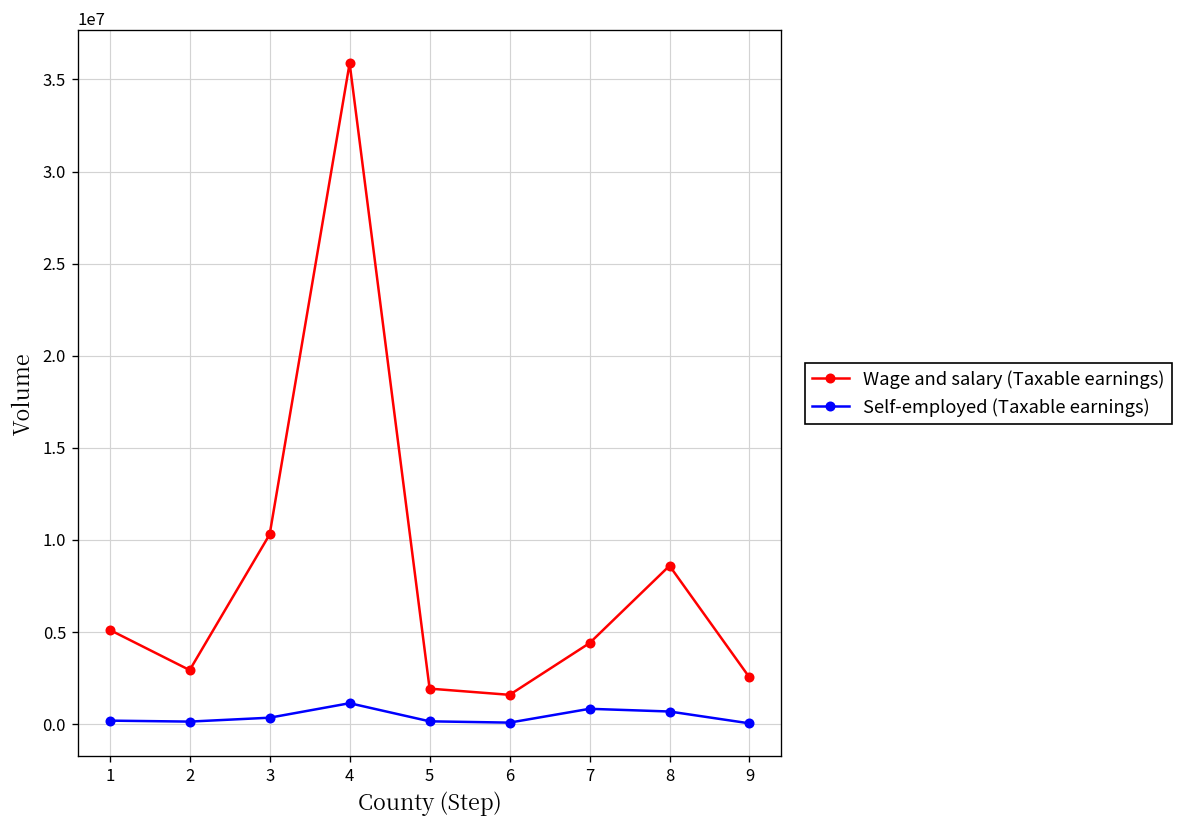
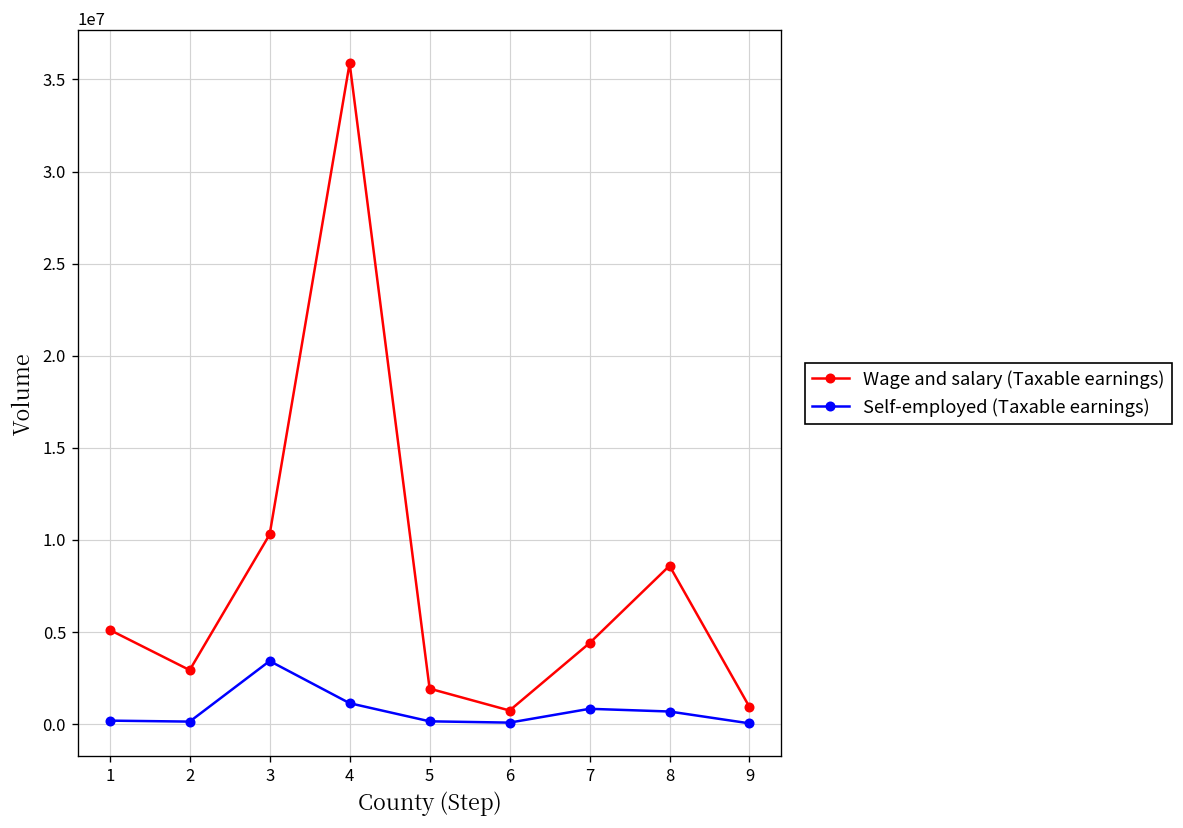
  {
    "Wage and salary (Taxable earnings)": {
      "1": 5100000,
      "2": 2900000,
      "3": 10300000,
      "4": 35900000,
      "5": 1900000,
-     "6": 1600000,
+     "6": 700000,
      "7": 4400000,
      "8": 8600000,
-     "9": 2500000
+     "9": 900000
    },
    "Self-employed (Taxable earnings)": {
      "1": 200000,
      "2": 100000,
-     "3": 400000,
+     "3": 3400000,
      "4": 1100000,
      "5": 200000,
      "6": 100000,
      "7": 800000,
      "8": 700000,
      "9": 0
    }
  }
